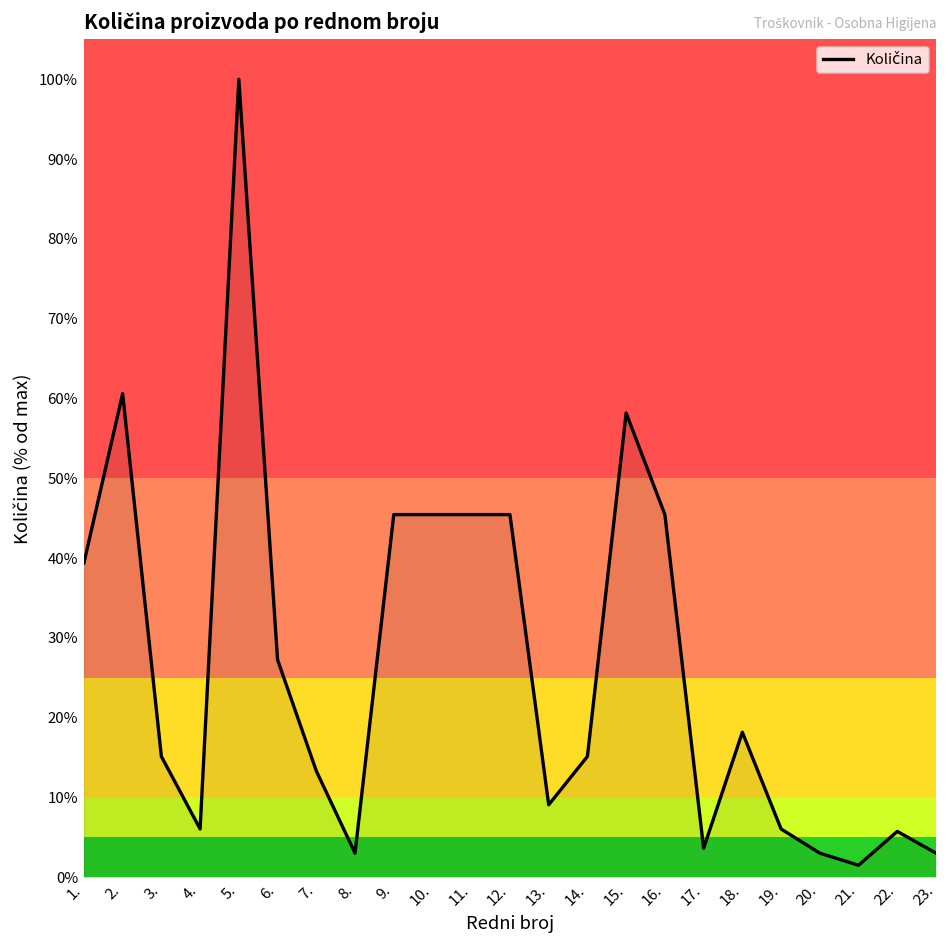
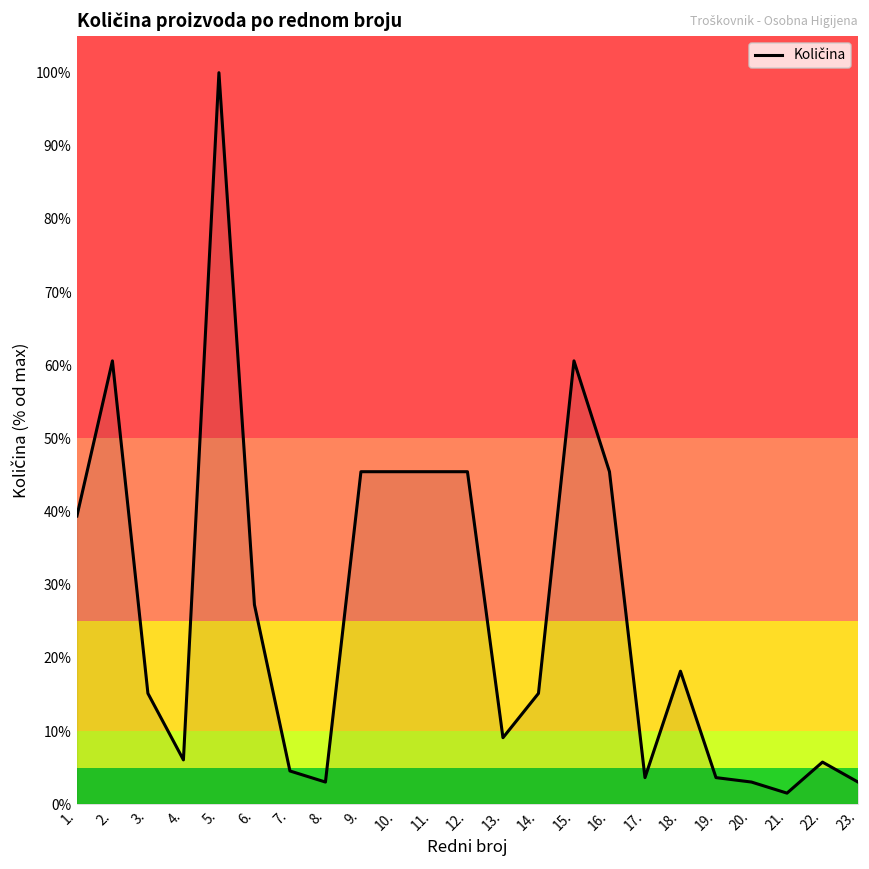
  {
    "1.": "39%",
    "2.": "61%",
    "3.": "15%",
    "4.": "6%",
    "5.": "100%",
    "6.": "27%",
-   "7.": "13%",
+   "7.": "5%",
    "8.": "3%",
    "9.": "45%",
    "10.": "45%",
    "11.": "45%",
    "12.": "45%",
    "13.": "9%",
    "14.": "15%",
-   "15.": "58%",
+   "15.": "61%",
    "16.": "45%",
    "17.": "4%",
    "18.": "18%",
-   "19.": "6%",
+   "19.": "4%",
    "20.": "3%",
    "21.": "2%",
    "22.": "6%",
    "23.": "3%"
  }
